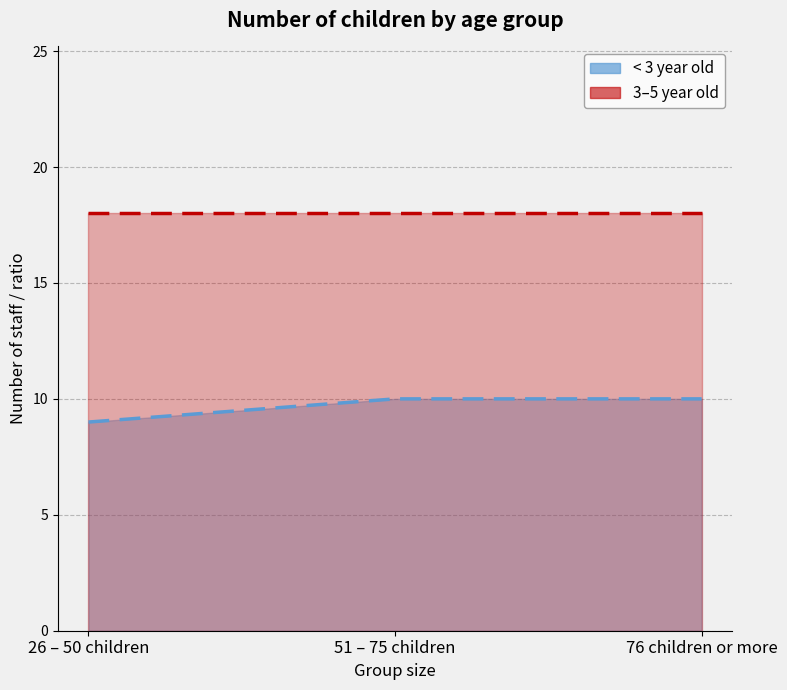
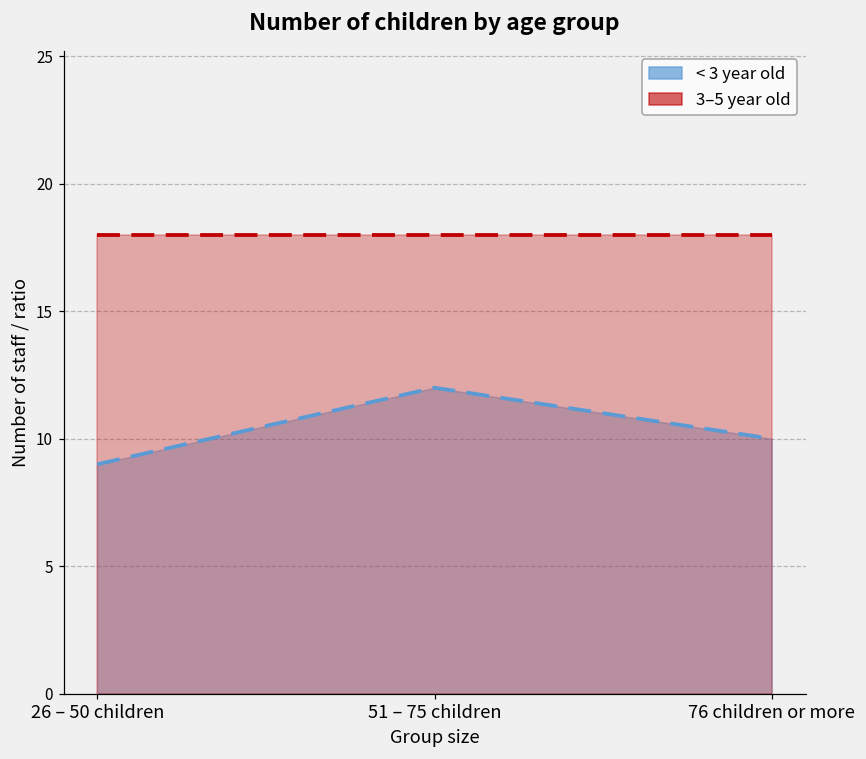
  {
    "< 3 year old": {
      "26 – 50 children": 9,
-     "51 – 75 children": 10,
+     "51 – 75 children": 12,
      "76 children or more": 10
    },
    "3–5 year old": {
      "26 – 50 children": 18,
      "51 – 75 children": 18,
      "76 children or more": 18
    }
  }
